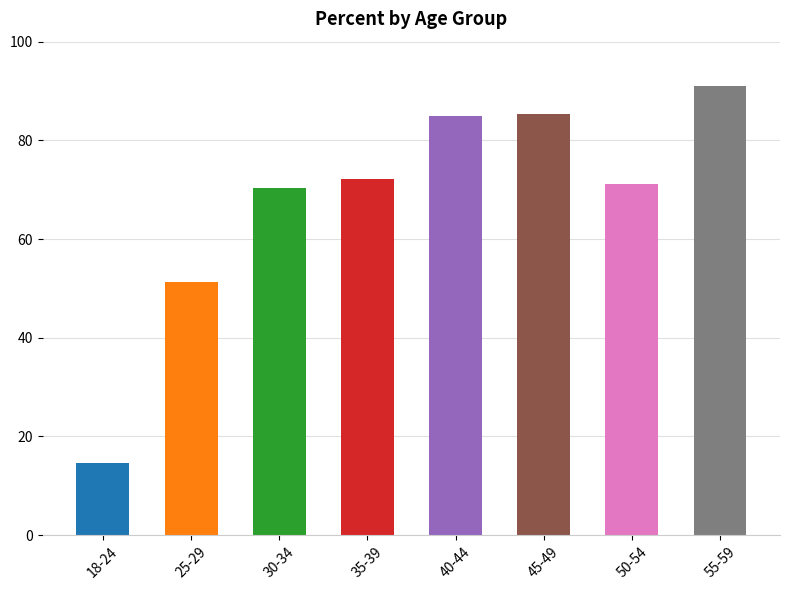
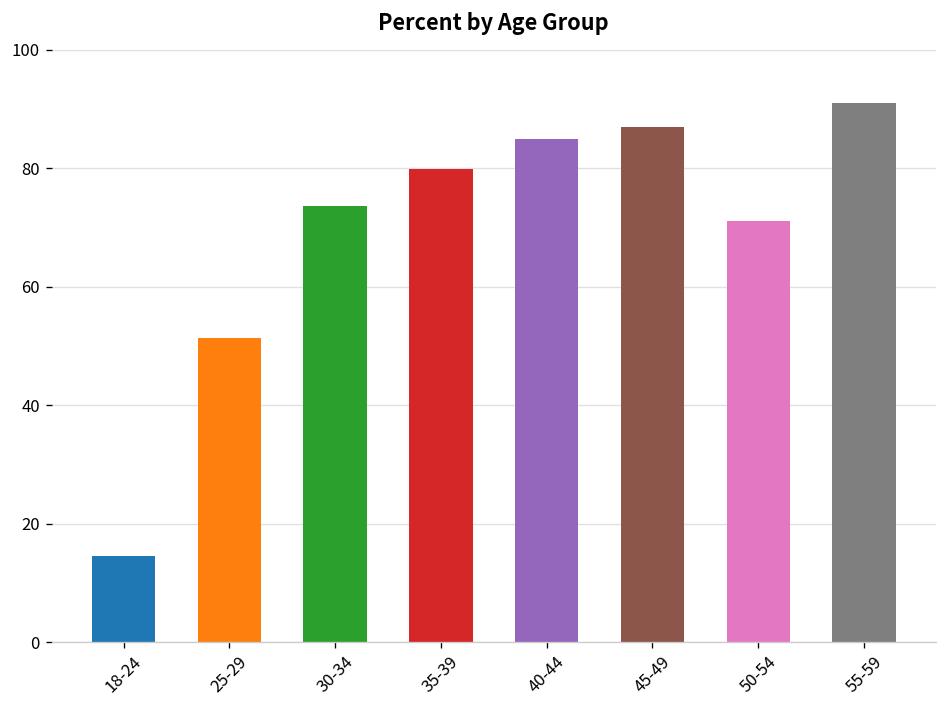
  {
    "18-24": 15,
    "25-29": 51,
-   "30-34": 70,
-   "35-39": 72,
+   "30-34": 74,
+   "35-39": 80,
    "40-44": 85,
-   "45-49": 85,
+   "45-49": 87,
    "50-54": 71,
    "55-59": 91
  }
